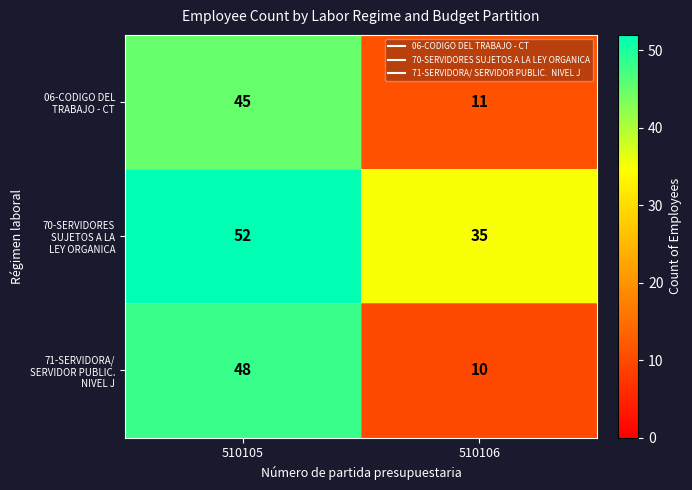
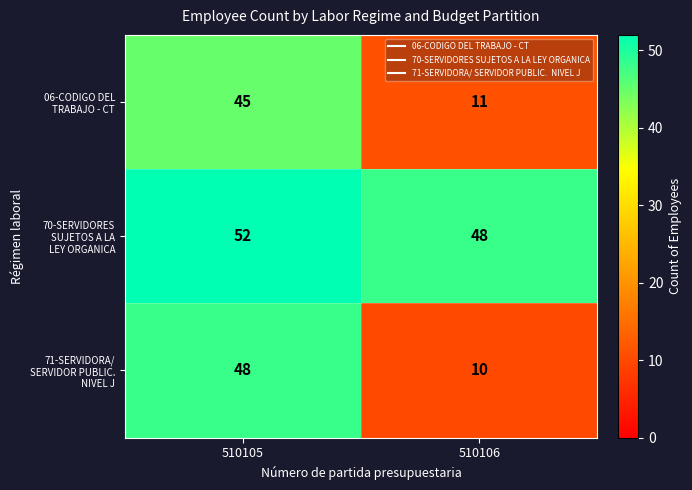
  {
    "06-CODIGO DEL TRABAJO - CT": {
      "510105": 45,
      "510106": 11
    },
    "70-SERVIDORES SUJETOS A LA LEY ORGANICA": {
      "510105": 52,
-     "510106": 35
+     "510106": 48
    },
    "71-SERVIDORA/ SERVIDOR PUBLIC. NIVEL J": {
      "510105": 48,
      "510106": 10
    }
  }
